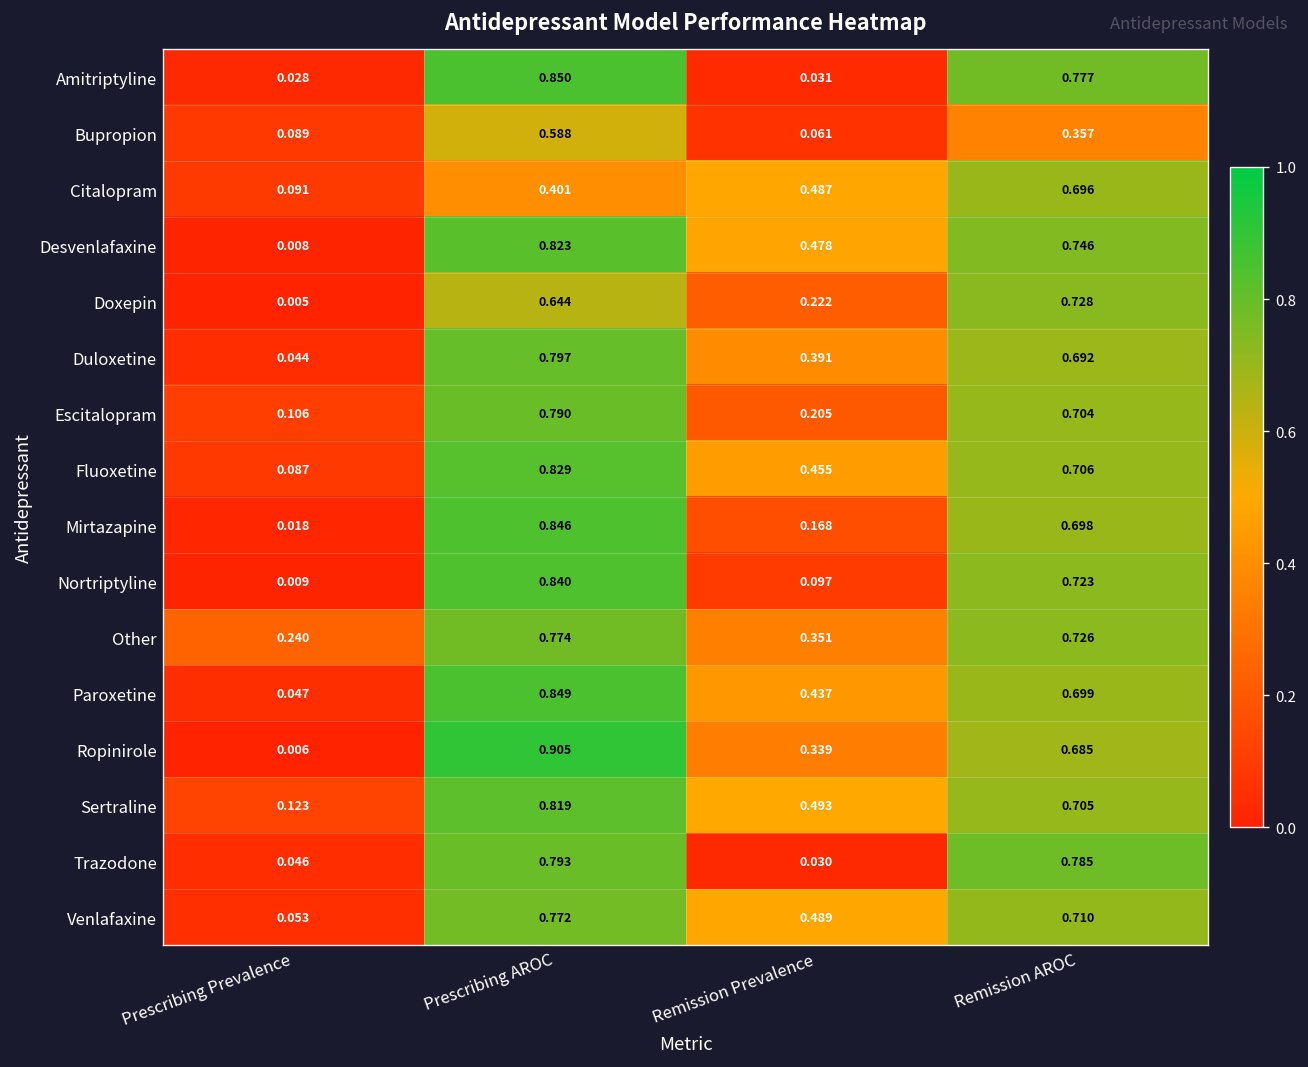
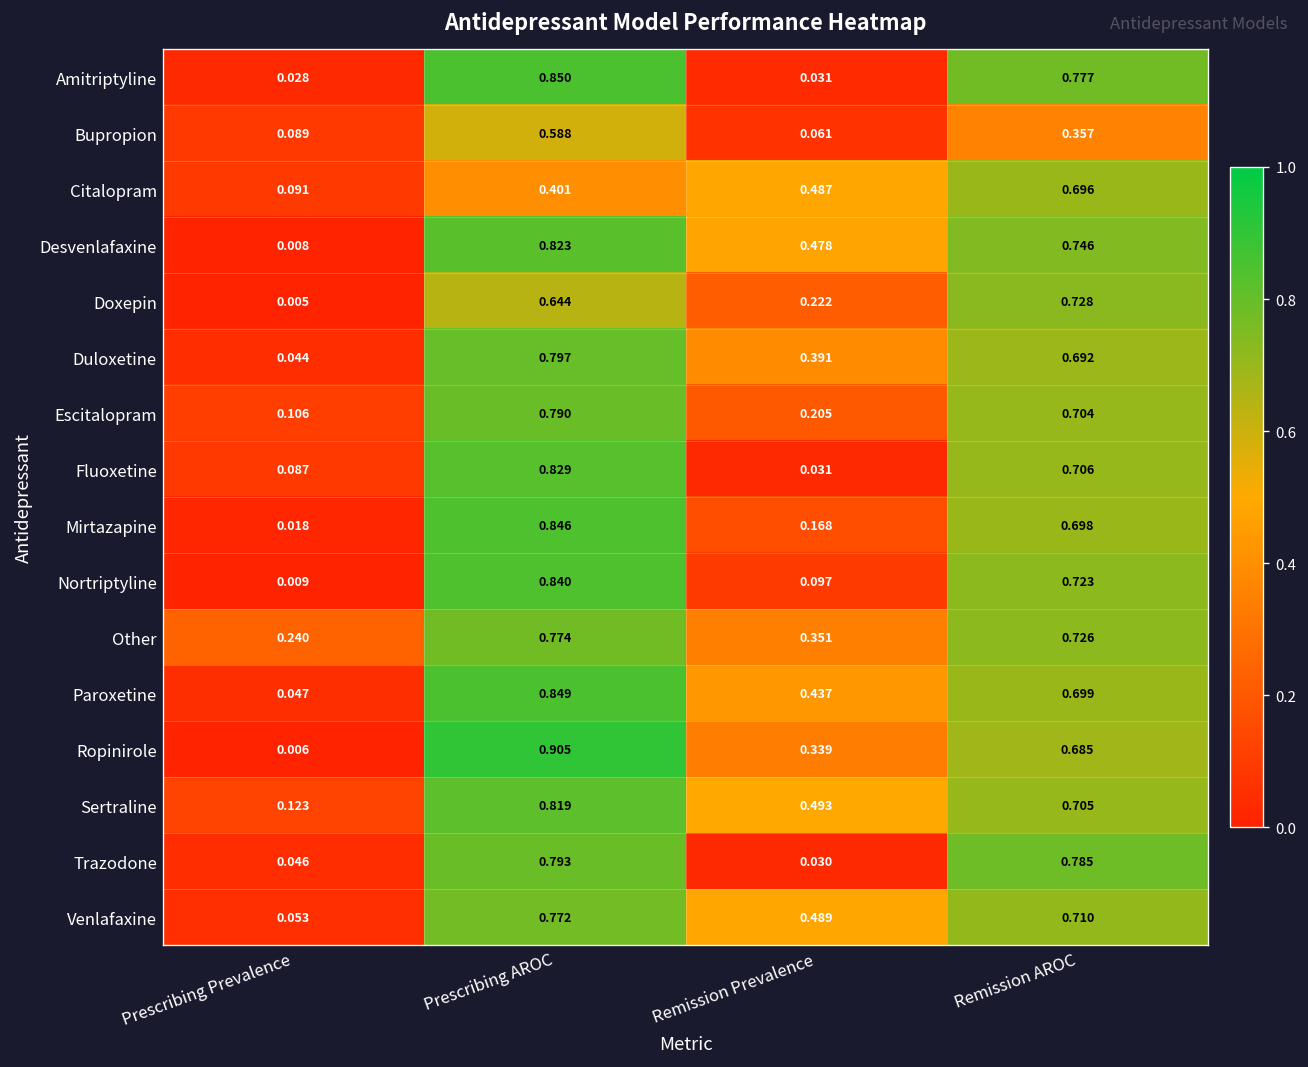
  {
    "Amitriptyline": {
      "Prescribing Prevalence": 0.028,
      "Prescribing AROC": 0.850,
      "Remission Prevalence": 0.031,
      "Remission AROC": 0.777
    },
    "Bupropion": {
      "Prescribing Prevalence": 0.089,
      "Prescribing AROC": 0.588,
      "Remission Prevalence": 0.061,
      "Remission AROC": 0.357
    },
    "Citalopram": {
      "Prescribing Prevalence": 0.091,
      "Prescribing AROC": 0.401,
      "Remission Prevalence": 0.487,
      "Remission AROC": 0.696
    },
    "Desvenlafaxine": {
      "Prescribing Prevalence": 0.008,
      "Prescribing AROC": 0.823,
      "Remission Prevalence": 0.478,
      "Remission AROC": 0.746
    },
    "Doxepin": {
      "Prescribing Prevalence": 0.005,
      "Prescribing AROC": 0.644,
      "Remission Prevalence": 0.222,
      "Remission AROC": 0.728
    },
    "Duloxetine": {
      "Prescribing Prevalence": 0.044,
      "Prescribing AROC": 0.797,
      "Remission Prevalence": 0.391,
      "Remission AROC": 0.692
    },
    "Escitalopram": {
      "Prescribing Prevalence": 0.106,
      "Prescribing AROC": 0.790,
      "Remission Prevalence": 0.205,
      "Remission AROC": 0.704
    },
    "Fluoxetine": {
      "Prescribing Prevalence": 0.087,
      "Prescribing AROC": 0.829,
-     "Remission Prevalence": 0.455,
+     "Remission Prevalence": 0.031,
      "Remission AROC": 0.706
    },
    "Mirtazapine": {
      "Prescribing Prevalence": 0.018,
      "Prescribing AROC": 0.846,
      "Remission Prevalence": 0.168,
      "Remission AROC": 0.698
    },
    "Nortriptyline": {
      "Prescribing Prevalence": 0.009,
      "Prescribing AROC": 0.840,
      "Remission Prevalence": 0.097,
      "Remission AROC": 0.723
    },
    "Other": {
      "Prescribing Prevalence": 0.240,
      "Prescribing AROC": 0.774,
      "Remission Prevalence": 0.351,
      "Remission AROC": 0.726
    },
    "Paroxetine": {
      "Prescribing Prevalence": 0.047,
      "Prescribing AROC": 0.849,
      "Remission Prevalence": 0.437,
      "Remission AROC": 0.699
    },
    "Ropinirole": {
      "Prescribing Prevalence": 0.006,
      "Prescribing AROC": 0.905,
      "Remission Prevalence": 0.339,
      "Remission AROC": 0.685
    },
    "Sertraline": {
      "Prescribing Prevalence": 0.123,
      "Prescribing AROC": 0.819,
      "Remission Prevalence": 0.493,
      "Remission AROC": 0.705
    },
    "Trazodone": {
      "Prescribing Prevalence": 0.046,
      "Prescribing AROC": 0.793,
      "Remission Prevalence": 0.030,
      "Remission AROC": 0.785
    },
    "Venlafaxine": {
      "Prescribing Prevalence": 0.053,
      "Prescribing AROC": 0.772,
      "Remission Prevalence": 0.489,
      "Remission AROC": 0.710
    }
  }
